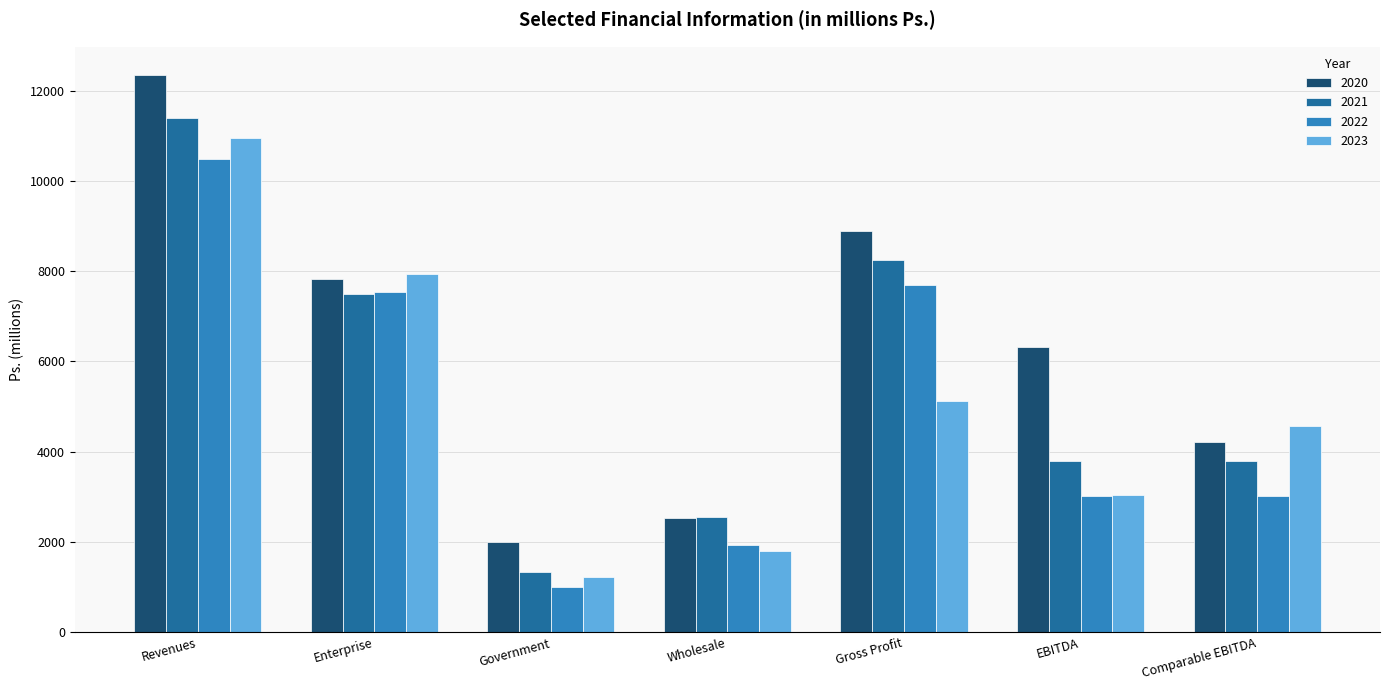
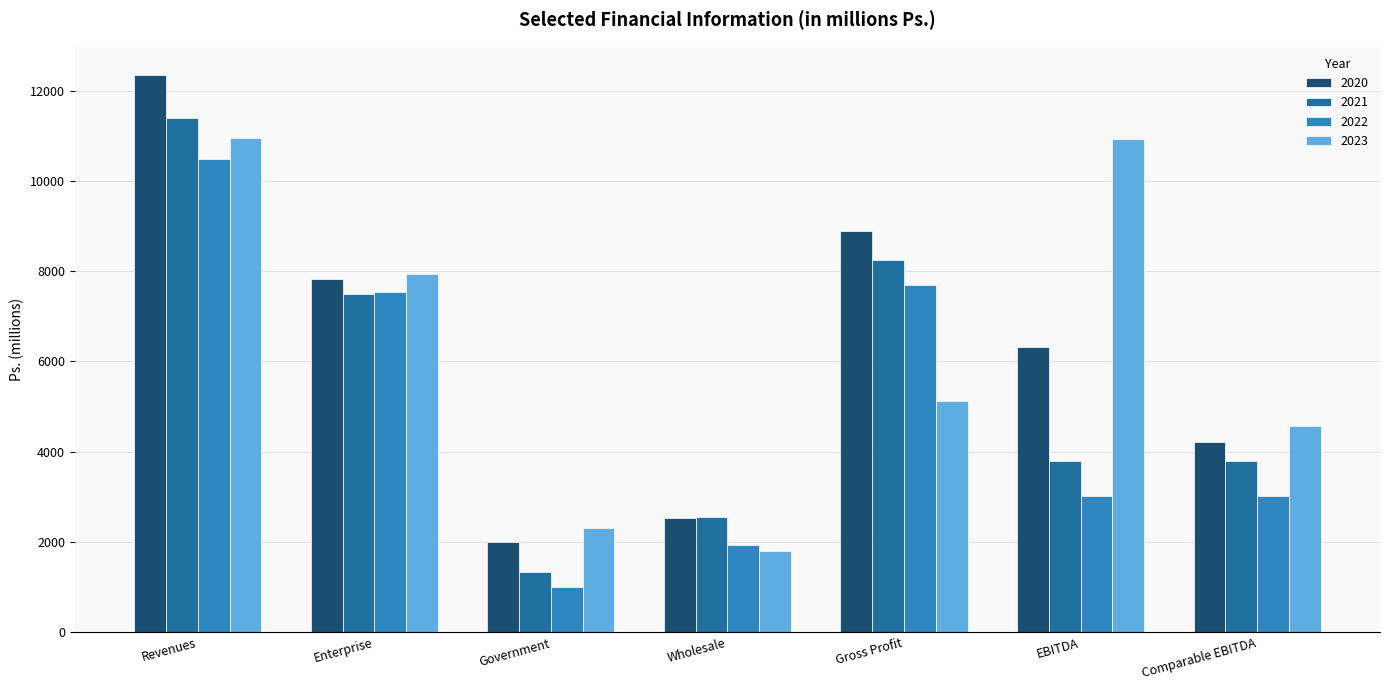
  {
    "2023": {
      "Revenues": 11000,
      "Enterprise": 7900,
-     "Government": 1200,
+     "Government": 2300,
      "Wholesale": 1800,
      "Gross Profit": 5100,
-     "EBITDA": 3000,
+     "EBITDA": 10900,
      "Comparable EBITDA": 4600
    }
  }
